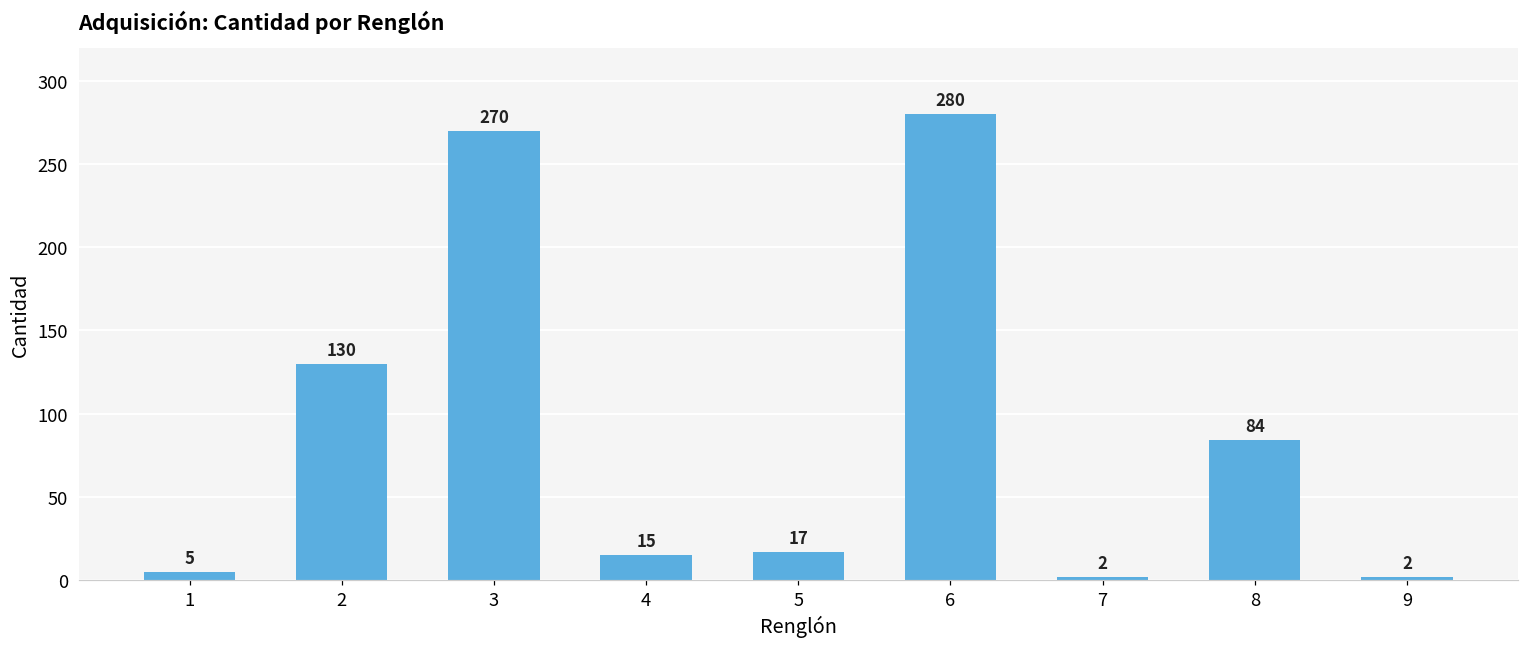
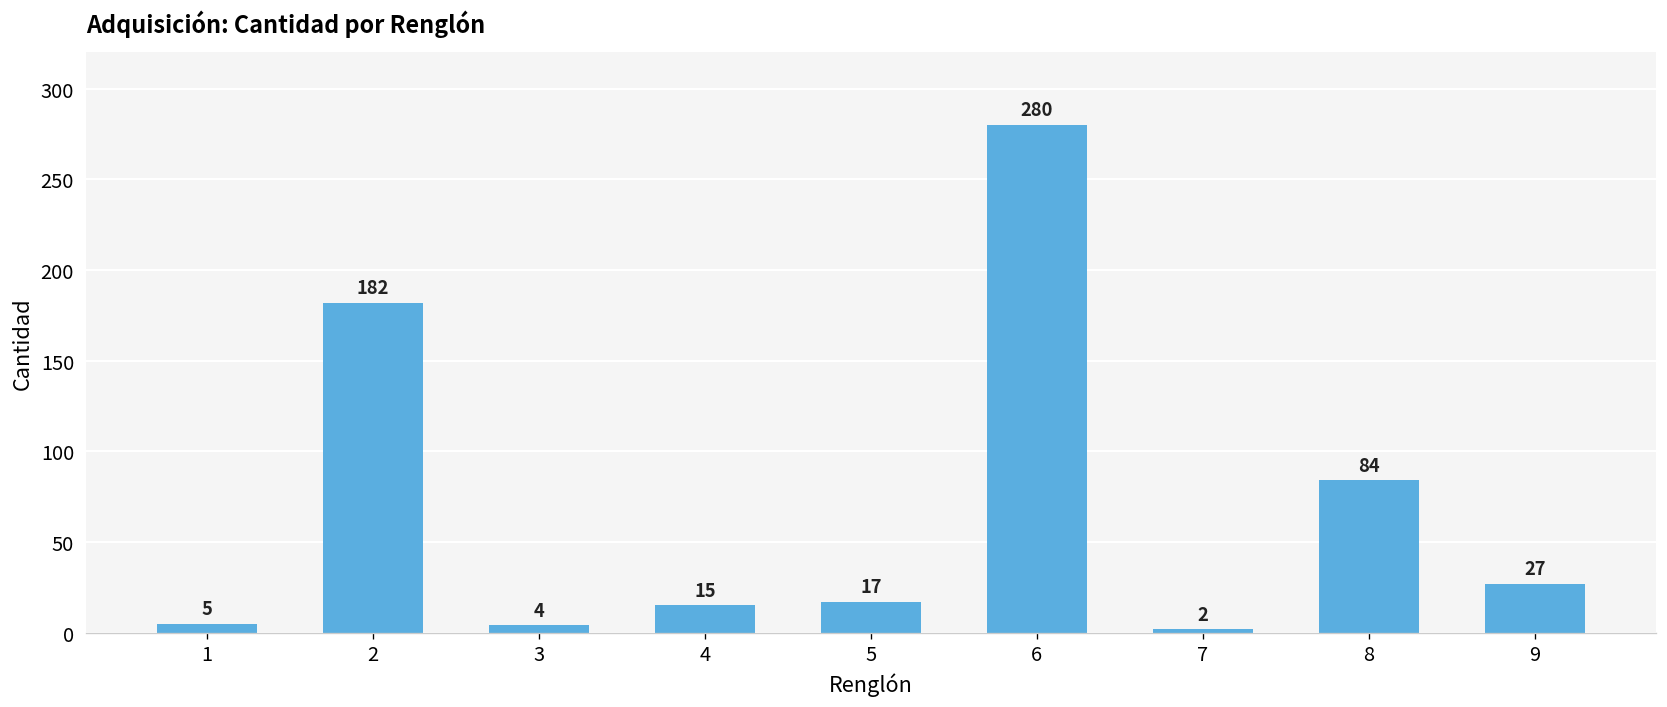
  {
    "1": 5,
-   "2": 130,
-   "3": 270,
+   "2": 182,
+   "3": 4,
    "4": 15,
    "5": 17,
    "6": 280,
    "7": 2,
    "8": 84,
-   "9": 2
+   "9": 27
  }
